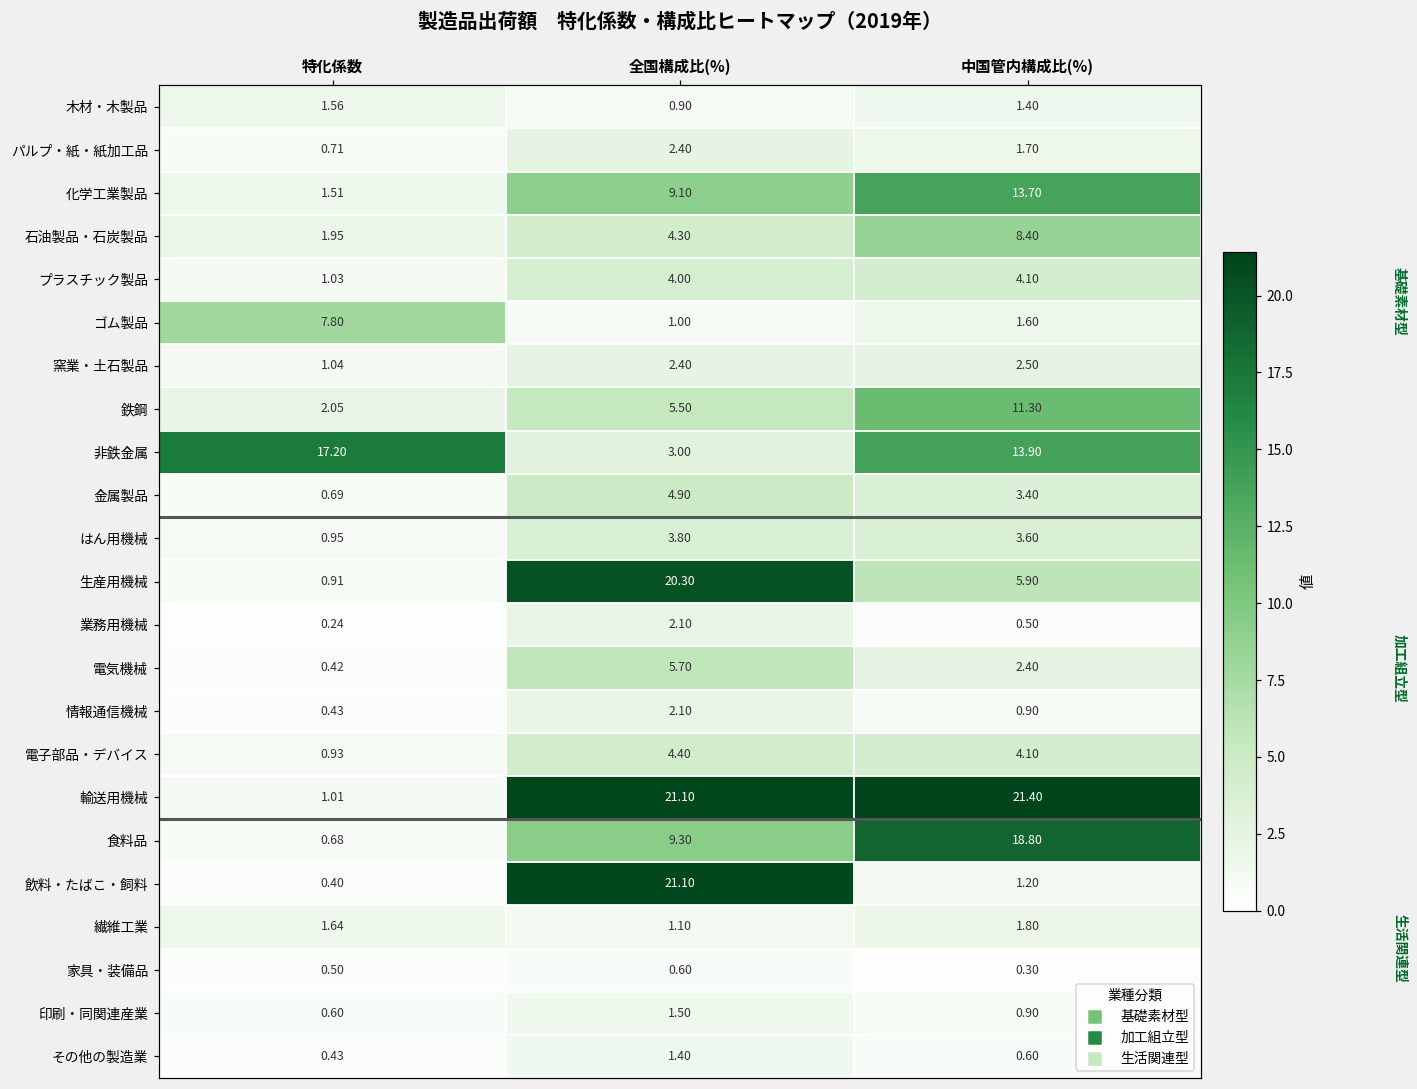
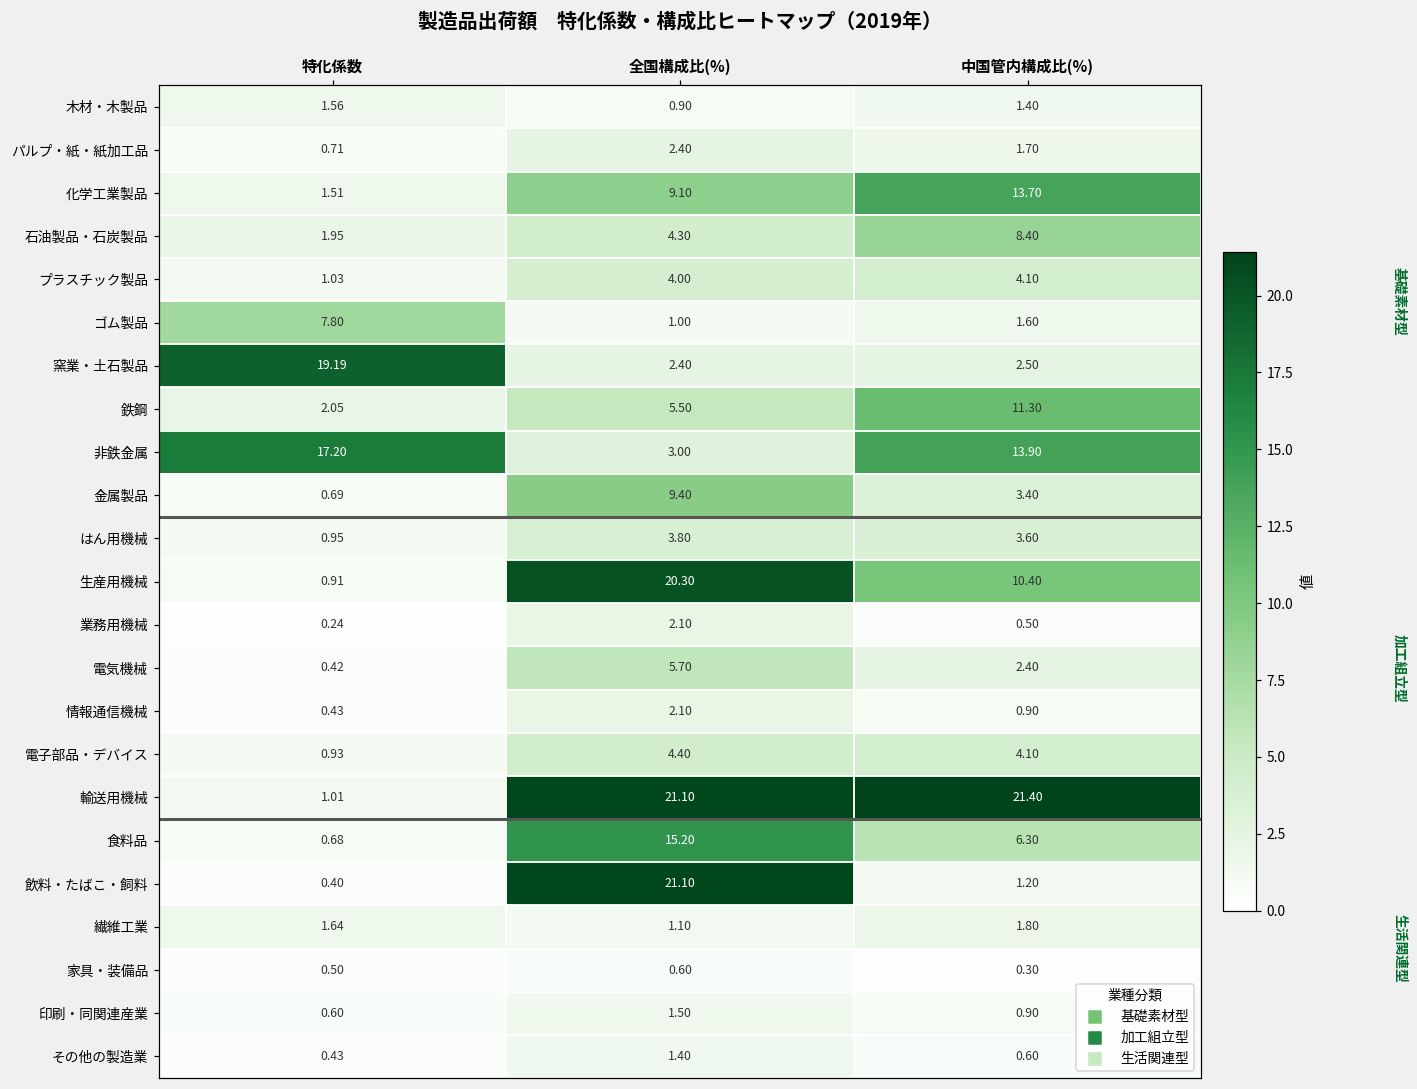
  {
    "木材・木製品": {
      "特化係数": 1.56,
      "全国構成比(%)": 0.90,
      "中国管内構成比(%)": 1.40
    },
    "パルプ・紙・紙加工品": {
      "特化係数": 0.71,
      "全国構成比(%)": 2.40,
      "中国管内構成比(%)": 1.70
    },
    "化学工業製品": {
      "特化係数": 1.51,
      "全国構成比(%)": 9.10,
      "中国管内構成比(%)": 13.70
    },
    "石油製品・石炭製品": {
      "特化係数": 1.95,
      "全国構成比(%)": 4.30,
      "中国管内構成比(%)": 8.40
    },
    "プラスチック製品": {
      "特化係数": 1.03,
      "全国構成比(%)": 4.00,
      "中国管内構成比(%)": 4.10
    },
    "ゴム製品": {
      "特化係数": 7.80,
      "全国構成比(%)": 1.00,
      "中国管内構成比(%)": 1.60
    },
    "窯業・土石製品": {
-     "特化係数": 1.04,
+     "特化係数": 19.19,
      "全国構成比(%)": 2.40,
      "中国管内構成比(%)": 2.50
    },
    "鉄鋼": {
      "特化係数": 2.05,
      "全国構成比(%)": 5.50,
      "中国管内構成比(%)": 11.30
    },
    "非鉄金属": {
      "特化係数": 17.20,
      "全国構成比(%)": 3.00,
      "中国管内構成比(%)": 13.90
    },
    "金属製品": {
      "特化係数": 0.69,
-     "全国構成比(%)": 4.90,
+     "全国構成比(%)": 9.40,
      "中国管内構成比(%)": 3.40
    },
    "はん用機械": {
      "特化係数": 0.95,
      "全国構成比(%)": 3.80,
      "中国管内構成比(%)": 3.60
    },
    "生産用機械": {
      "特化係数": 0.91,
      "全国構成比(%)": 20.30,
-     "中国管内構成比(%)": 5.90
+     "中国管内構成比(%)": 10.40
    },
    "業務用機械": {
      "特化係数": 0.24,
      "全国構成比(%)": 2.10,
      "中国管内構成比(%)": 0.50
    },
    "電気機械": {
      "特化係数": 0.42,
      "全国構成比(%)": 5.70,
      "中国管内構成比(%)": 2.40
    },
    "情報通信機械": {
      "特化係数": 0.43,
      "全国構成比(%)": 2.10,
      "中国管内構成比(%)": 0.90
    },
    "電子部品・デバイス": {
      "特化係数": 0.93,
      "全国構成比(%)": 4.40,
      "中国管内構成比(%)": 4.10
    },
    "輸送用機械": {
      "特化係数": 1.01,
      "全国構成比(%)": 21.10,
      "中国管内構成比(%)": 21.40
    },
    "食料品": {
      "特化係数": 0.68,
-     "全国構成比(%)": 9.30,
-     "中国管内構成比(%)": 18.80
+     "全国構成比(%)": 15.20,
+     "中国管内構成比(%)": 6.30
    },
    "飲料・たばこ・飼料": {
      "特化係数": 0.40,
      "全国構成比(%)": 21.10,
      "中国管内構成比(%)": 1.20
    },
    "繊維工業": {
      "特化係数": 1.64,
      "全国構成比(%)": 1.10,
      "中国管内構成比(%)": 1.80
    },
    "家具・装備品": {
      "特化係数": 0.50,
      "全国構成比(%)": 0.60,
      "中国管内構成比(%)": 0.30
    },
    "印刷・同関連産業": {
      "特化係数": 0.60,
      "全国構成比(%)": 1.50,
      "中国管内構成比(%)": 0.90
    },
    "その他の製造業": {
      "特化係数": 0.43,
      "全国構成比(%)": 1.40,
      "中国管内構成比(%)": 0.60
    }
  }
